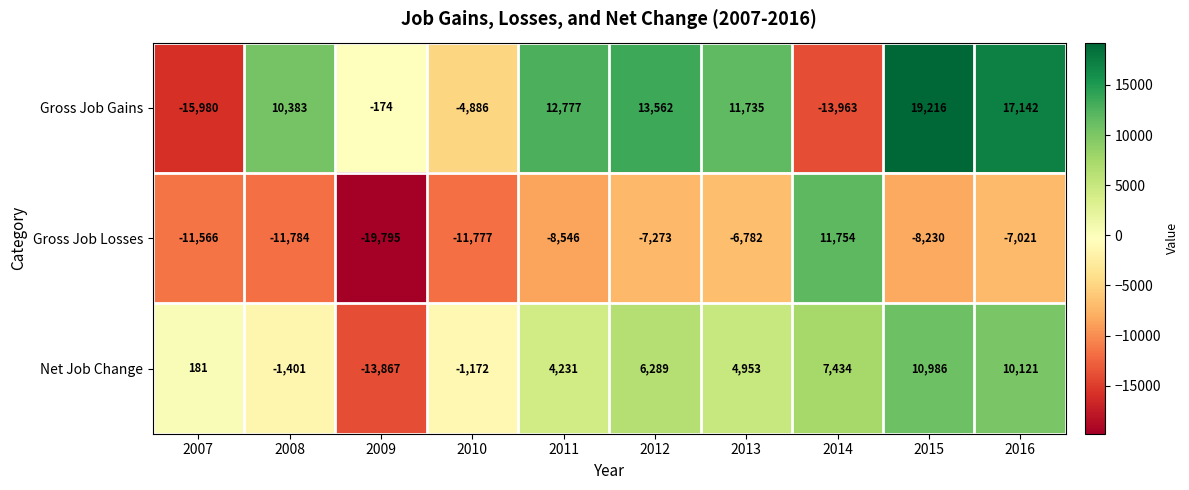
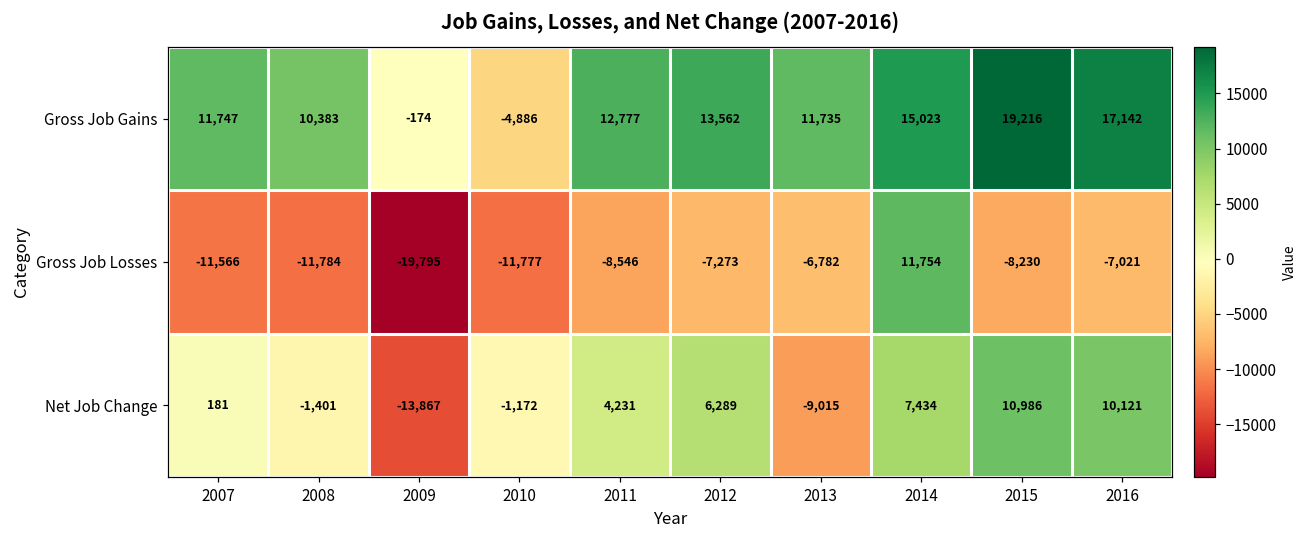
  {
    "Gross Job Gains": {
-     "2007": "-15,980",
+     "2007": "11,747",
      "2008": "10,383",
      "2009": "-174",
      "2010": "-4,886",
      "2011": "12,777",
      "2012": "13,562",
      "2013": "11,735",
-     "2014": "-13,963",
+     "2014": "15,023",
      "2015": "19,216",
      "2016": "17,142"
    },
    "Gross Job Losses": {
      "2007": "-11,566",
      "2008": "-11,784",
      "2009": "-19,795",
      "2010": "-11,777",
      "2011": "-8,546",
      "2012": "-7,273",
      "2013": "-6,782",
      "2014": "11,754",
      "2015": "-8,230",
      "2016": "-7,021"
    },
    "Net Job Change": {
      "2007": "181",
      "2008": "-1,401",
      "2009": "-13,867",
      "2010": "-1,172",
      "2011": "4,231",
      "2012": "6,289",
-     "2013": "4,953",
+     "2013": "-9,015",
      "2014": "7,434",
      "2015": "10,986",
      "2016": "10,121"
    }
  }
